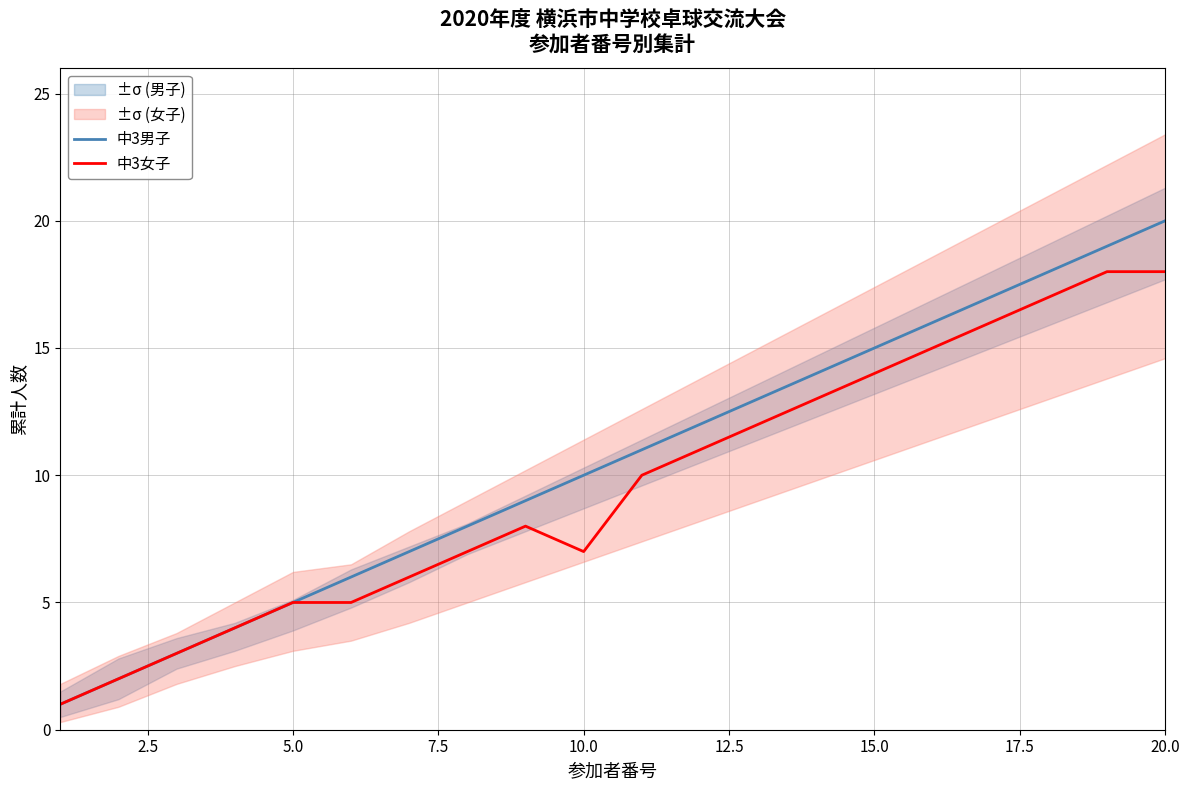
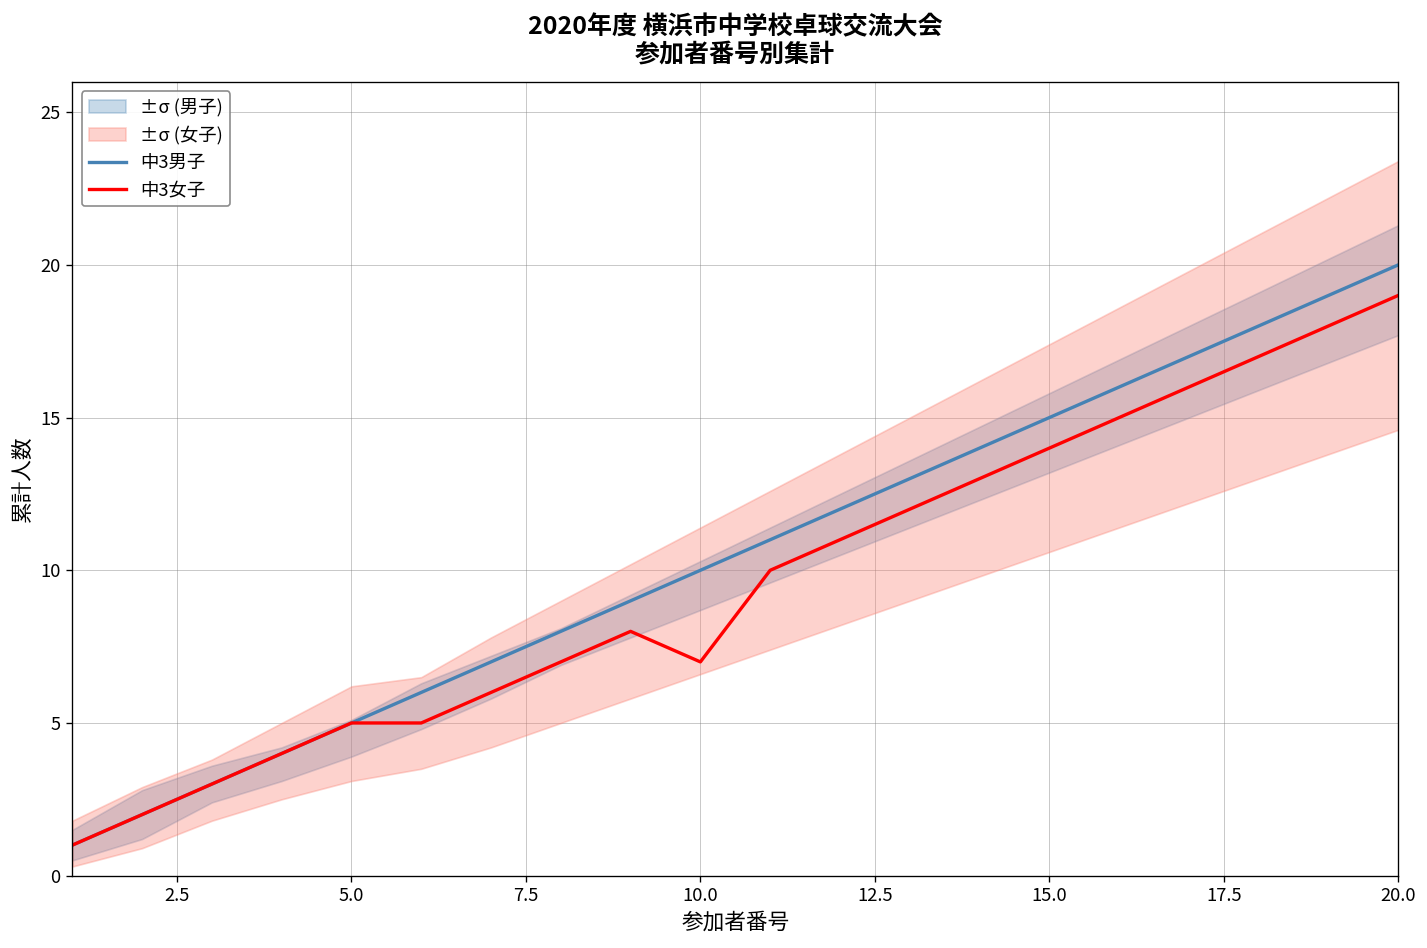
  {
    "中3女子": {
      "10.0": 7,
      "15.0": 14,
-     "20.0": 18
+     "20.0": 19
    }
  }
